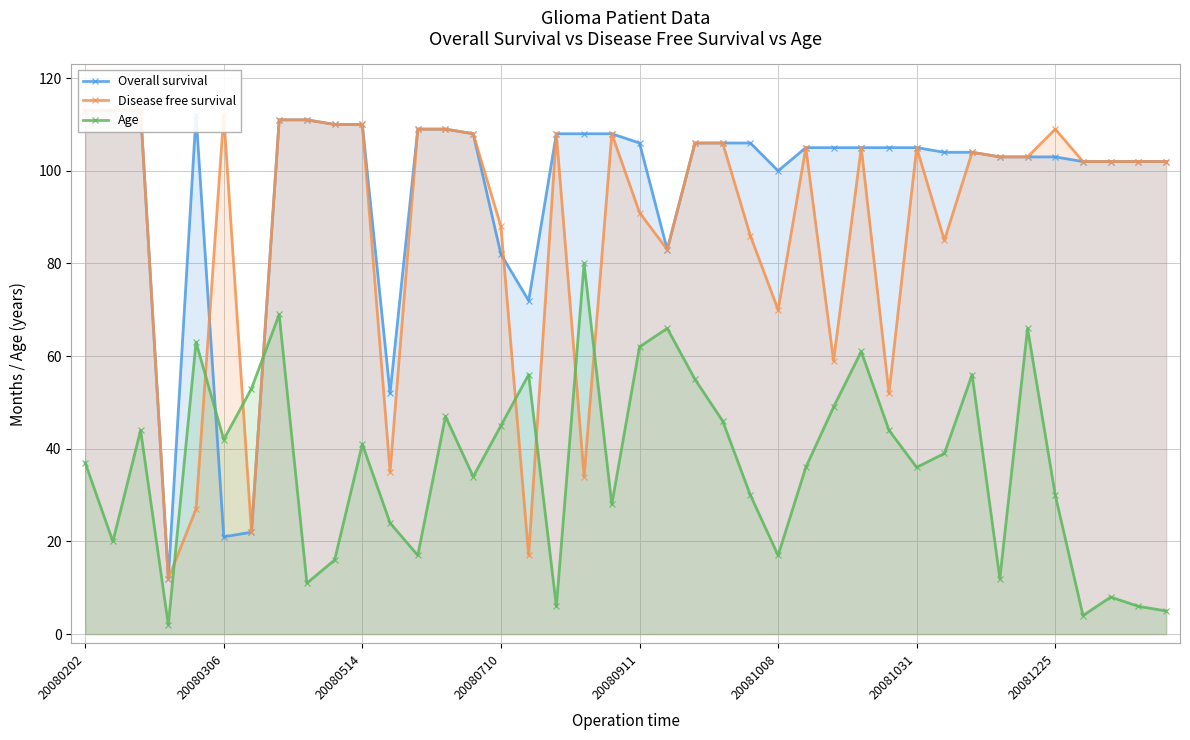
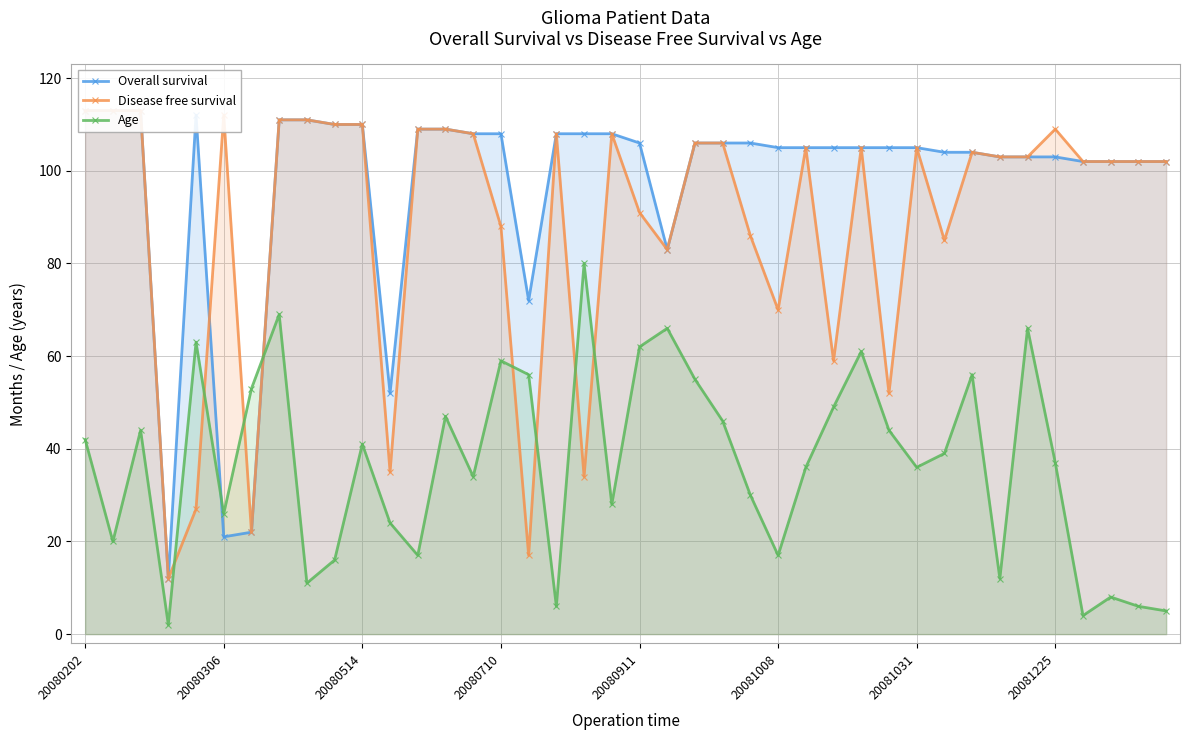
  {
    "Overall survival": {
      "20080306": 21,
-     "20080710": 82,
+     "20080710": 108,
      "20080911": 106,
-     "20081008": 100,
+     "20081008": 105,
      "20081225": 103
    },
    "Disease free survival": {
      "20080710": 88,
      "20080911": 91,
      "20081008": 70,
      "20081225": 109
    },
    "Age": {
-     "20080202": 37,
-     "20080306": 42,
-     "20080710": 45,
+     "20080202": 42,
+     "20080306": 26,
+     "20080710": 59,
      "20080911": 62,
      "20081008": 17,
-     "20081225": 30
+     "20081225": 37
    }
  }
